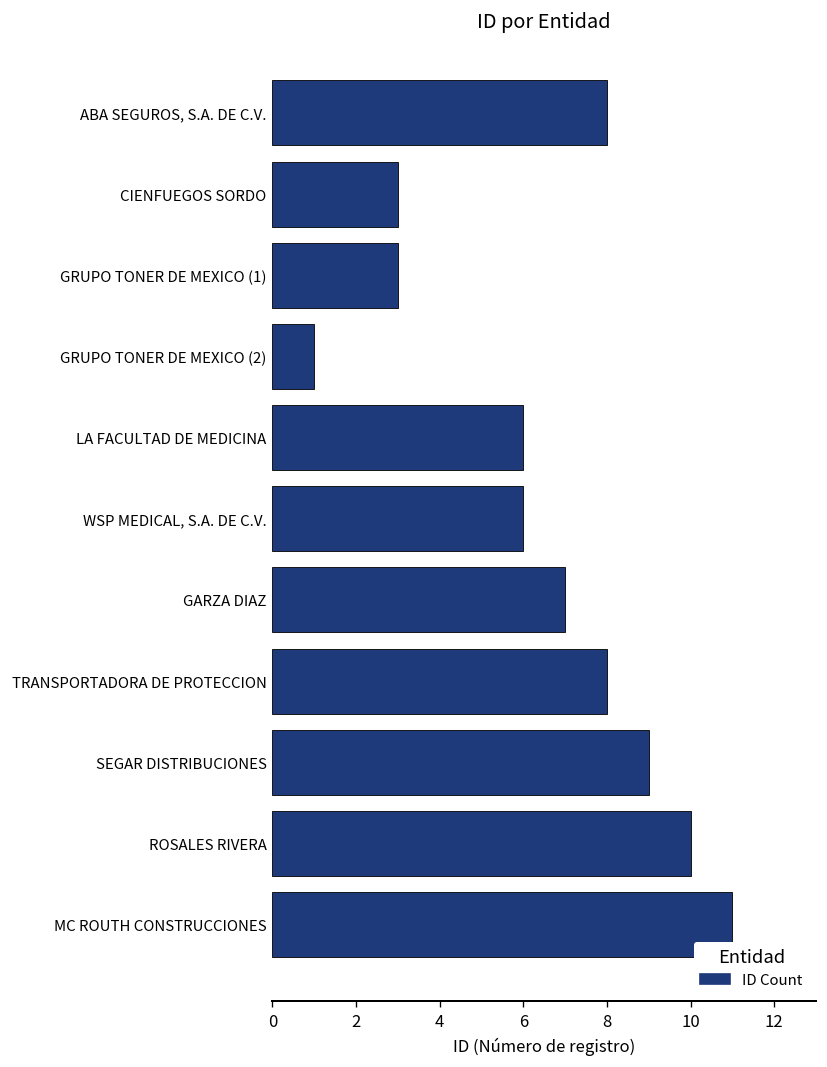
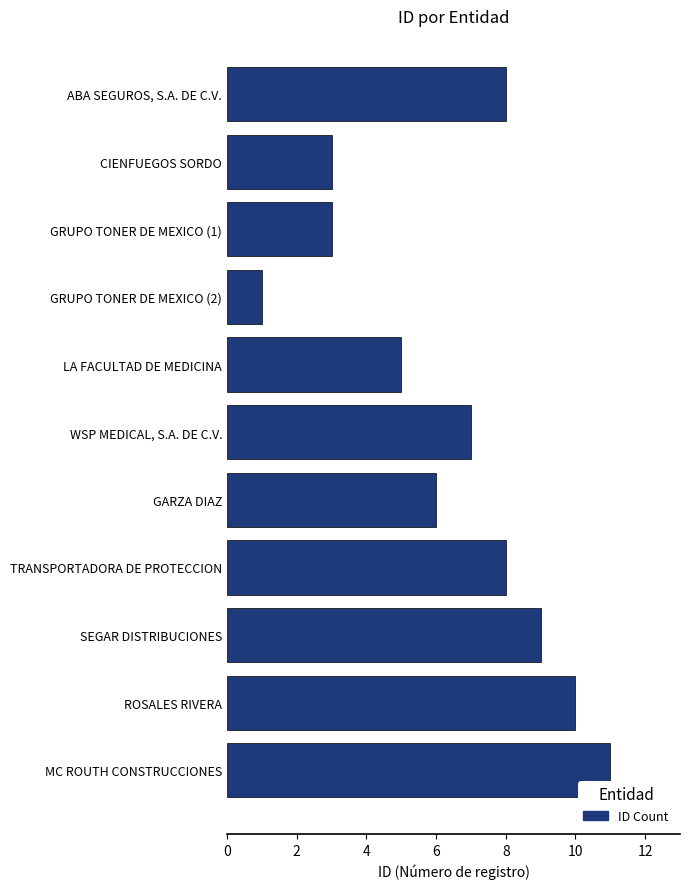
  {
    "ABA SEGUROS, S.A. DE C.V.": 8,
    "CIENFUEGOS SORDO": 3,
    "GRUPO TONER DE MEXICO (1)": 3,
    "GRUPO TONER DE MEXICO (2)": 1,
-   "LA FACULTAD DE MEDICINA": 6,
-   "WSP MEDICAL, S.A. DE C.V.": 6,
-   "GARZA DIAZ": 7,
+   "LA FACULTAD DE MEDICINA": 5,
+   "WSP MEDICAL, S.A. DE C.V.": 7,
+   "GARZA DIAZ": 6,
    "TRANSPORTADORA DE PROTECCION": 8,
    "SEGAR DISTRIBUCIONES": 9,
    "ROSALES RIVERA": 10,
    "MC ROUTH CONSTRUCCIONES": 11
  }
